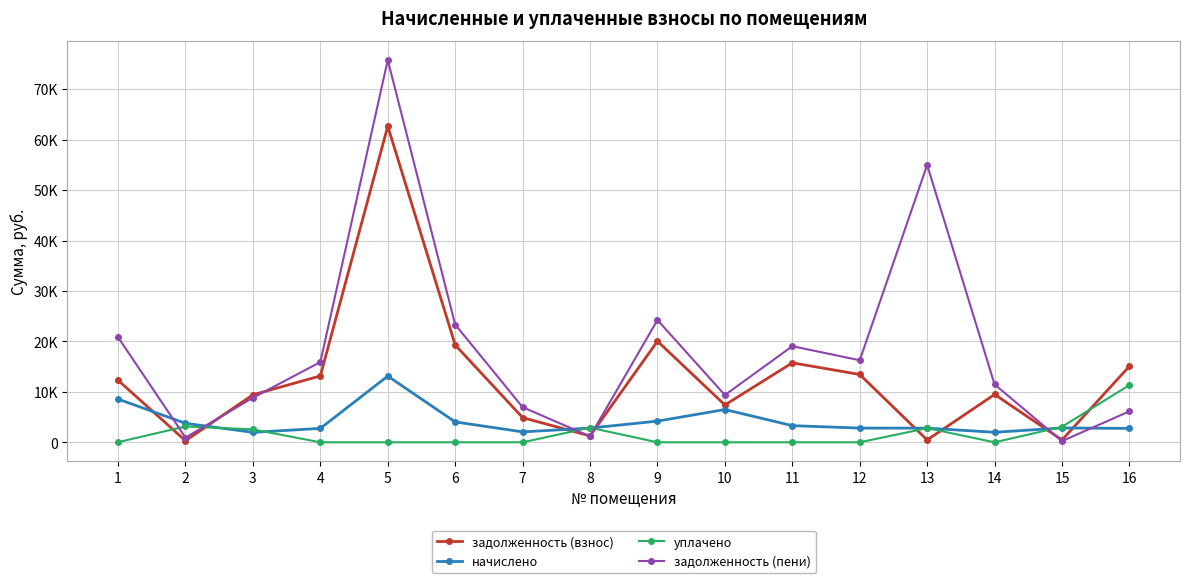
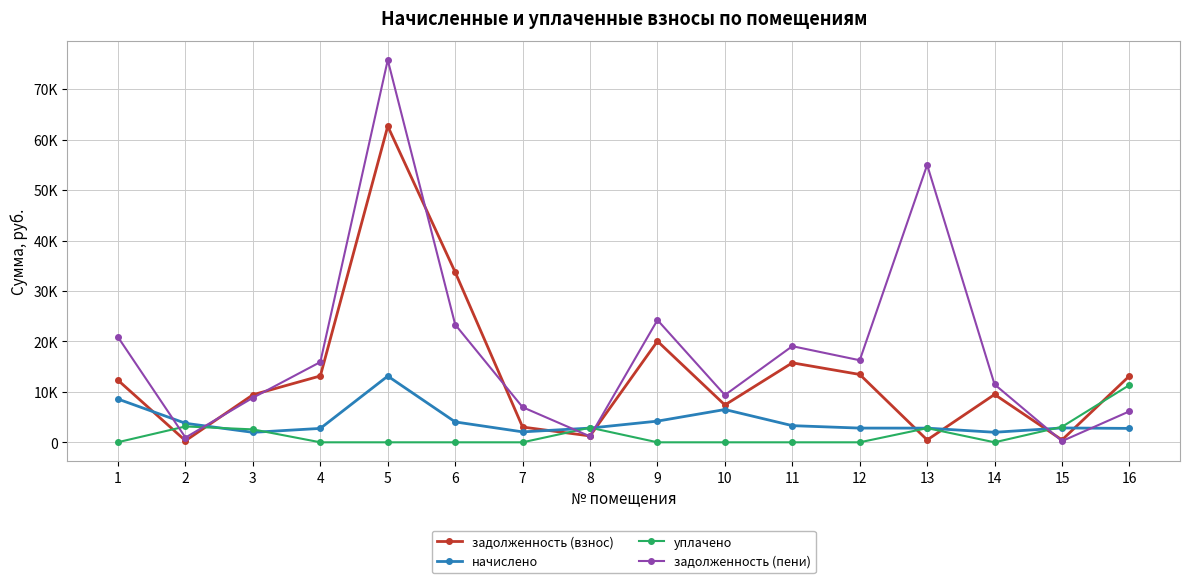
  {
    "задолженность (взнос)": {
      "1": 12000,
      "2": 0,
      "3": 9000,
      "4": 13000,
      "5": 63000,
-     "6": 19000,
-     "7": 5000,
+     "6": 34000,
+     "7": 3000,
      "9": 20000,
      "10": 7000,
      "11": 16000,
      "12": 13000,
      "13": 0,
      "14": 9000,
-     "16": 15000
+     "16": 13000
    },
    "начислено": {
      "1": 9000,
      "2": 4000,
      "3": 2000,
      "4": 3000,
      "5": 13000,
      "6": 4000,
      "7": 2000,
      "9": 4000,
      "10": 6000,
      "11": 3000,
      "12": 3000,
      "14": 2000,
      "16": 3000
    },
    "уплачено": {
      "1": 0,
      "2": 3000,
      "3": 3000,
      "4": 0,
      "5": 0,
      "6": 0,
      "7": 0,
      "9": 0,
      "10": 0,
      "11": 0,
      "12": 0,
      "14": 0,
      "16": 11000
    },
    "задолженность (пени)": {
      "1": 21000,
      "2": 1000,
      "3": 9000,
      "4": 16000,
      "5": 76000,
      "6": 23000,
      "7": 7000,
      "9": 24000,
      "10": 9000,
      "11": 19000,
      "12": 16000,
      "13": 55000,
      "14": 11000,
      "16": 6000
    }
  }
